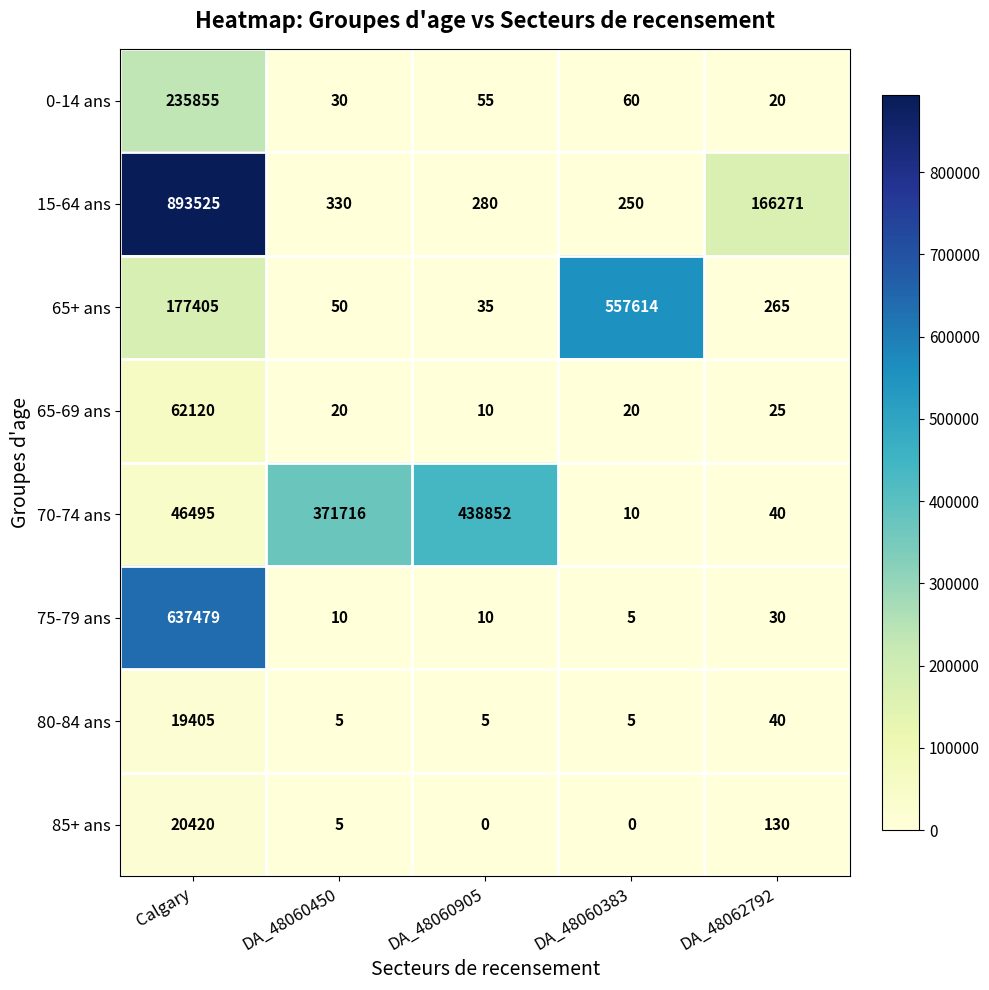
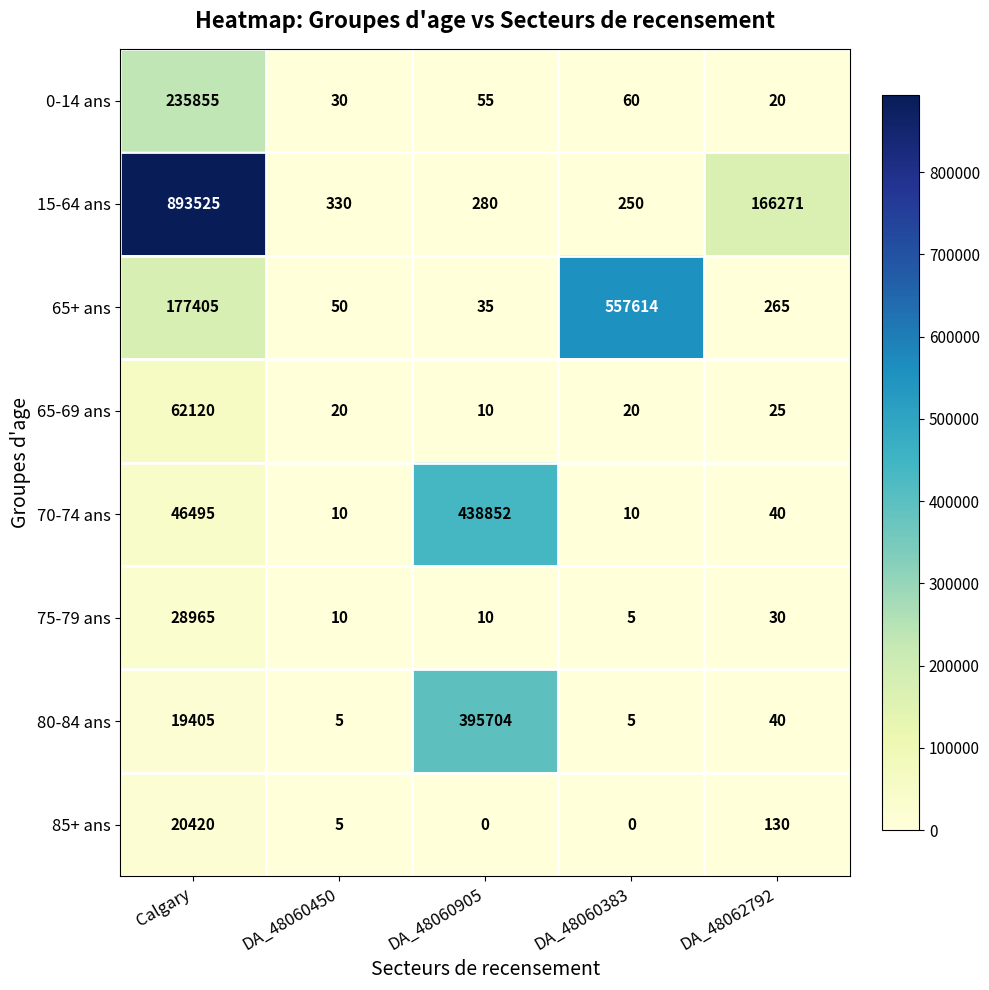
  {
    "0-14 ans": {
      "Calgary": 235855,
      "DA_48060450": 30,
      "DA_48060905": 55,
      "DA_48060383": 60,
      "DA_48062792": 20
    },
    "15-64 ans": {
      "Calgary": 893525,
      "DA_48060450": 330,
      "DA_48060905": 280,
      "DA_48060383": 250,
      "DA_48062792": 166271
    },
    "65+ ans": {
      "Calgary": 177405,
      "DA_48060450": 50,
      "DA_48060905": 35,
      "DA_48060383": 557614,
      "DA_48062792": 265
    },
    "65-69 ans": {
      "Calgary": 62120,
      "DA_48060450": 20,
      "DA_48060905": 10,
      "DA_48060383": 20,
      "DA_48062792": 25
    },
    "70-74 ans": {
      "Calgary": 46495,
-     "DA_48060450": 371716,
+     "DA_48060450": 10,
      "DA_48060905": 438852,
      "DA_48060383": 10,
      "DA_48062792": 40
    },
    "75-79 ans": {
-     "Calgary": 637479,
+     "Calgary": 28965,
      "DA_48060450": 10,
      "DA_48060905": 10,
      "DA_48060383": 5,
      "DA_48062792": 30
    },
    "80-84 ans": {
      "Calgary": 19405,
      "DA_48060450": 5,
-     "DA_48060905": 5,
+     "DA_48060905": 395704,
      "DA_48060383": 5,
      "DA_48062792": 40
    },
    "85+ ans": {
      "Calgary": 20420,
      "DA_48060450": 5,
      "DA_48060905": 0,
      "DA_48060383": 0,
      "DA_48062792": 130
    }
  }
